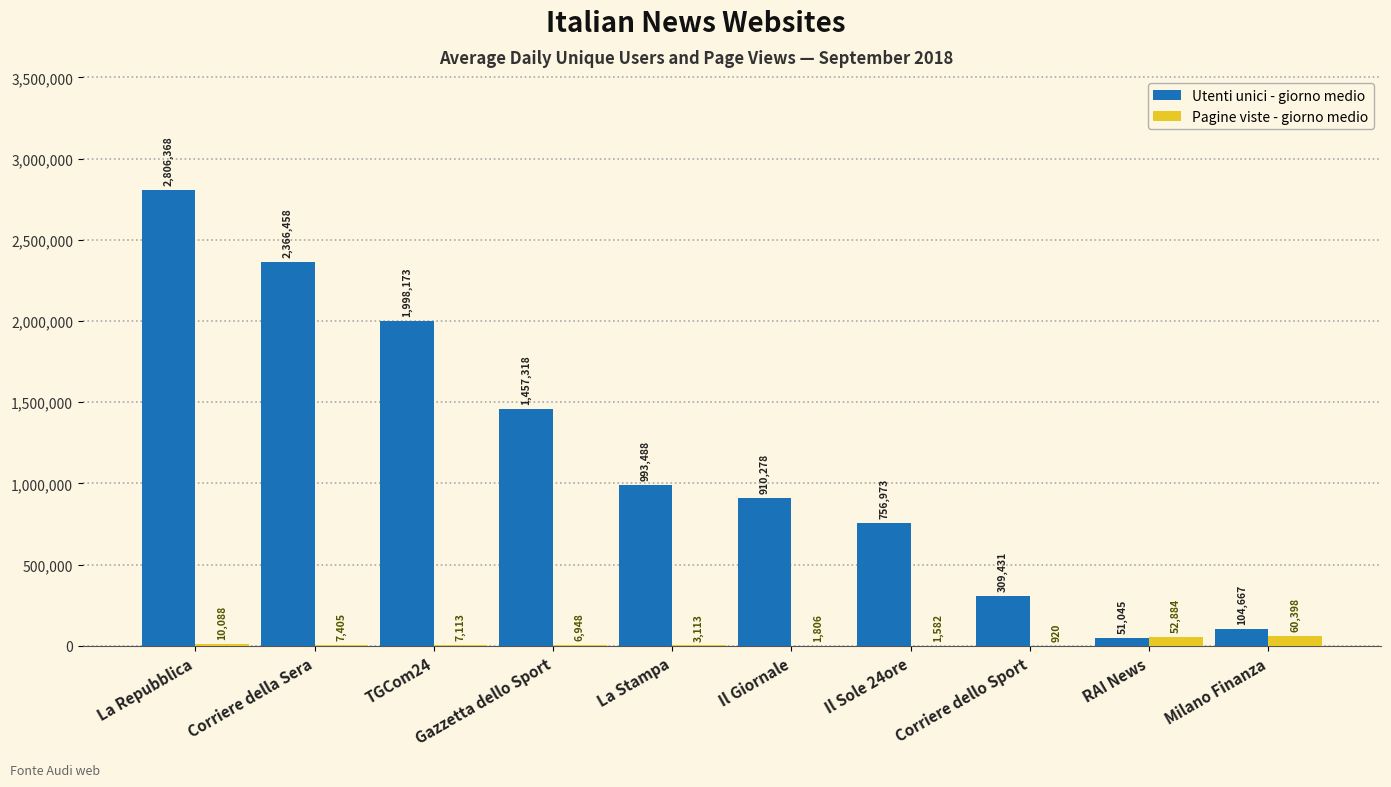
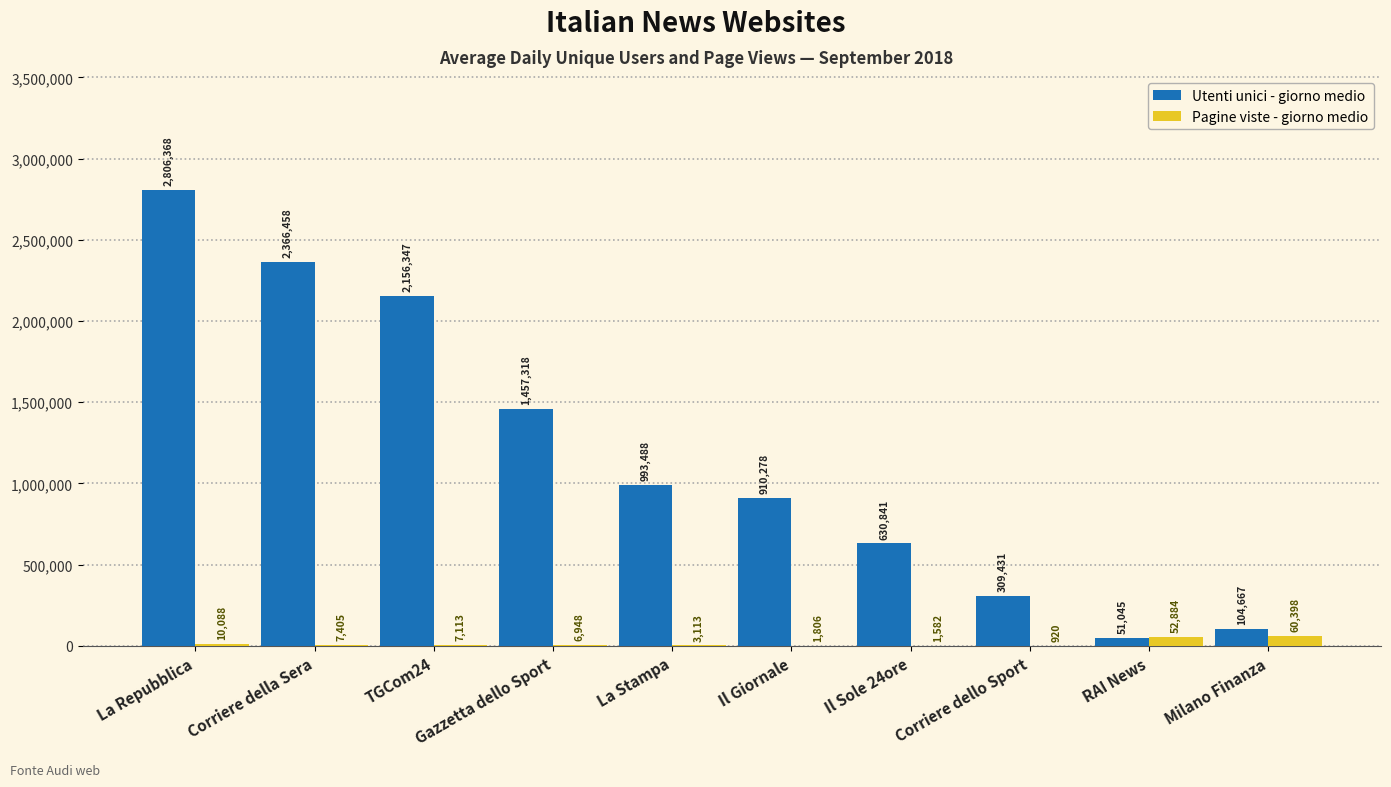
  {
    "Utenti unici - giorno medio": {
      "La Repubblica": "2,806,368",
      "Corriere della Sera": "2,366,458",
-     "TGCom24": "1,998,173",
+     "TGCom24": "2,156,347",
      "Gazzetta dello Sport": "1,457,318",
      "La Stampa": "993,488",
      "Il Giornale": "910,278",
-     "Il Sole 24ore": "756,973",
+     "Il Sole 24ore": "630,841",
      "Corriere dello Sport": "309,431",
      "RAI News": "51,045",
      "Milano Finanza": "104,667"
    },
    "Pagine viste - giorno medio": {
      "La Repubblica": "10,088",
      "Corriere della Sera": "7,405",
      "TGCom24": "7,113",
      "Gazzetta dello Sport": "6,948",
      "La Stampa": "3,113",
      "Il Giornale": "1,806",
      "Il Sole 24ore": "1,582",
      "Corriere dello Sport": "920",
      "RAI News": "52,884",
      "Milano Finanza": "60,398"
    }
  }
